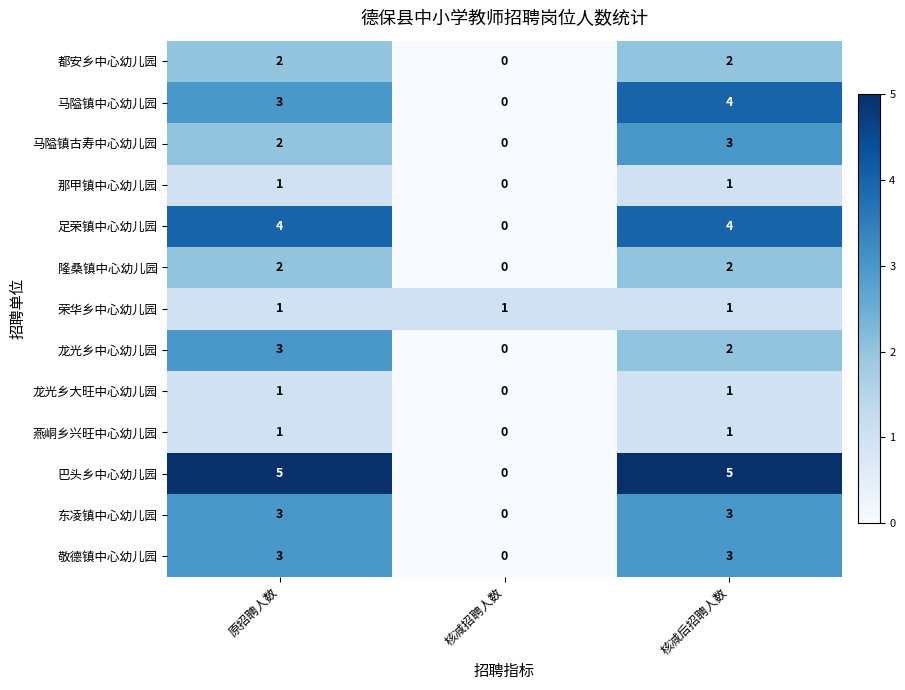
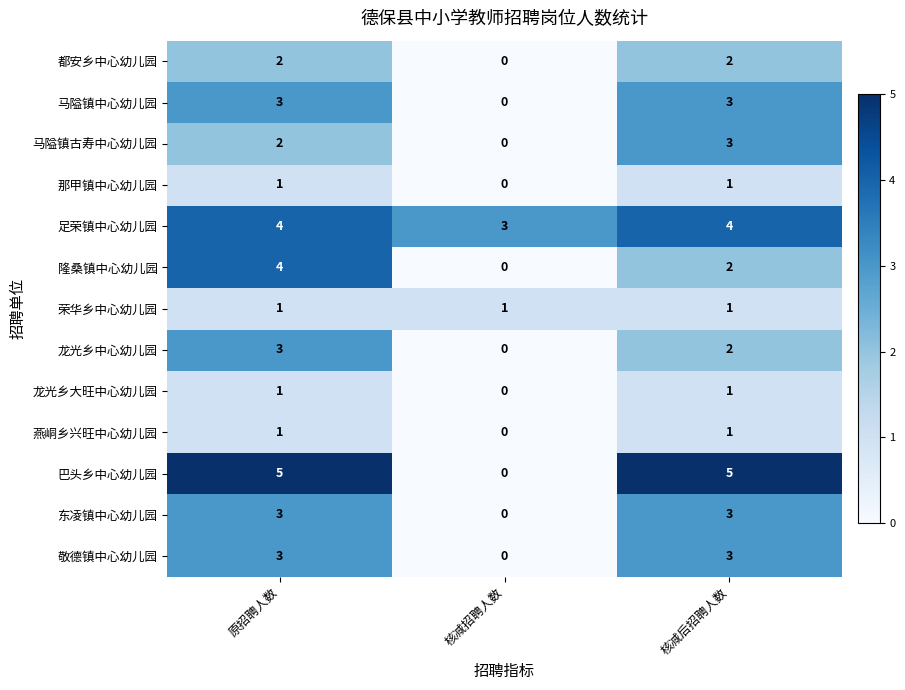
  {
    "都安乡中心幼儿园": {
      "原招聘人数": 2,
      "核减招聘人数": 0,
      "核减后招聘人数": 2
    },
    "马隘镇中心幼儿园": {
      "原招聘人数": 3,
      "核减招聘人数": 0,
-     "核减后招聘人数": 4
+     "核减后招聘人数": 3
    },
    "马隘镇古寿中心幼儿园": {
      "原招聘人数": 2,
      "核减招聘人数": 0,
      "核减后招聘人数": 3
    },
    "那甲镇中心幼儿园": {
      "原招聘人数": 1,
      "核减招聘人数": 0,
      "核减后招聘人数": 1
    },
    "足荣镇中心幼儿园": {
      "原招聘人数": 4,
-     "核减招聘人数": 0,
+     "核减招聘人数": 3,
      "核减后招聘人数": 4
    },
    "隆桑镇中心幼儿园": {
-     "原招聘人数": 2,
+     "原招聘人数": 4,
      "核减招聘人数": 0,
      "核减后招聘人数": 2
    },
    "荣华乡中心幼儿园": {
      "原招聘人数": 1,
      "核减招聘人数": 1,
      "核减后招聘人数": 1
    },
    "龙光乡中心幼儿园": {
      "原招聘人数": 3,
      "核减招聘人数": 0,
      "核减后招聘人数": 2
    },
    "龙光乡大旺中心幼儿园": {
      "原招聘人数": 1,
      "核减招聘人数": 0,
      "核减后招聘人数": 1
    },
    "燕峒乡兴旺中心幼儿园": {
      "原招聘人数": 1,
      "核减招聘人数": 0,
      "核减后招聘人数": 1
    },
    "巴头乡中心幼儿园": {
      "原招聘人数": 5,
      "核减招聘人数": 0,
      "核减后招聘人数": 5
    },
    "东凌镇中心幼儿园": {
      "原招聘人数": 3,
      "核减招聘人数": 0,
      "核减后招聘人数": 3
    },
    "敬德镇中心幼儿园": {
      "原招聘人数": 3,
      "核减招聘人数": 0,
      "核减后招聘人数": 3
    }
  }
